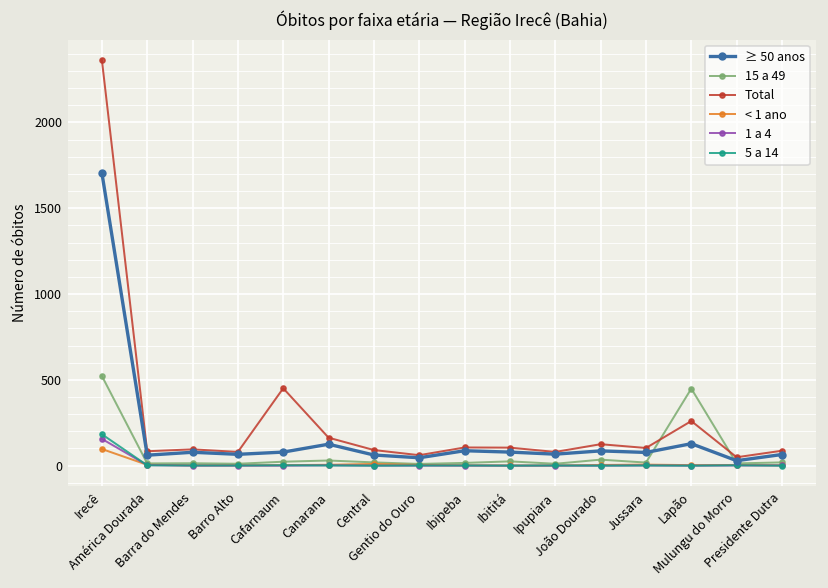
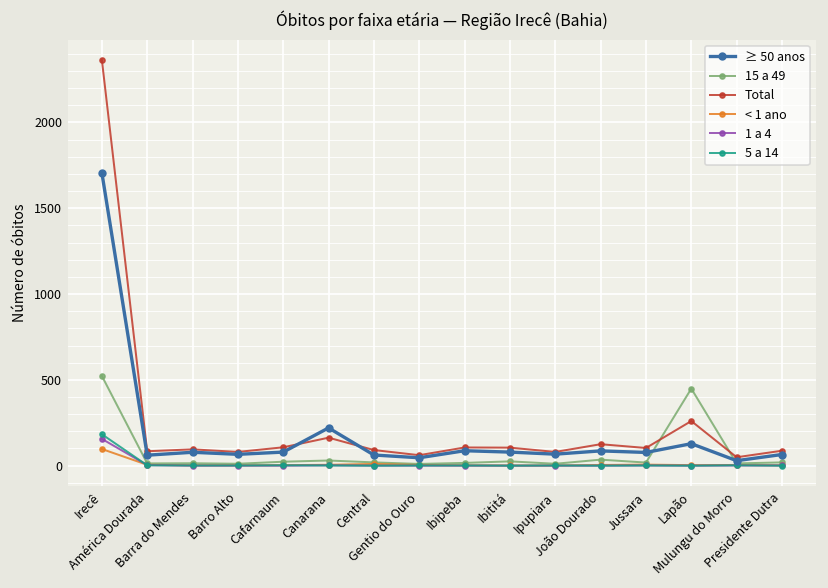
  {
    "≥ 50 anos": {
      "Irecê": 1710,
      "América Dourada": 60,
      "Cafarnaum": 80,
-     "Canarana": 130,
+     "Canarana": 220,
      "Central": 60,
      "Ibipeba": 90,
      "Ibititá": 80,
      "João Dourado": 90,
      "Jussara": 80,
      "Lapão": 130,
      "Presidente Dutra": 70
    },
    "15 a 49": {
      "Irecê": 520,
      "Cafarnaum": 20,
      "Canarana": 30,
      "Ibititá": 30,
      "João Dourado": 40,
      "Lapão": 450
    },
    "Total": {
      "Irecê": 2370,
      "América Dourada": 80,
-     "Cafarnaum": 450,
+     "Cafarnaum": 110,
      "Canarana": 160,
      "Central": 90,
      "Ibipeba": 110,
      "Ibititá": 110,
      "João Dourado": 130,
      "Jussara": 100,
      "Lapão": 260,
      "Mulungu do Morro": 50,
      "Presidente Dutra": 90
    },
    "< 1 ano": {
      "Irecê": 100
    },
    "1 a 4": {
      "Irecê": 160
    },
    "5 a 14": {
      "Irecê": 180
    }
  }
